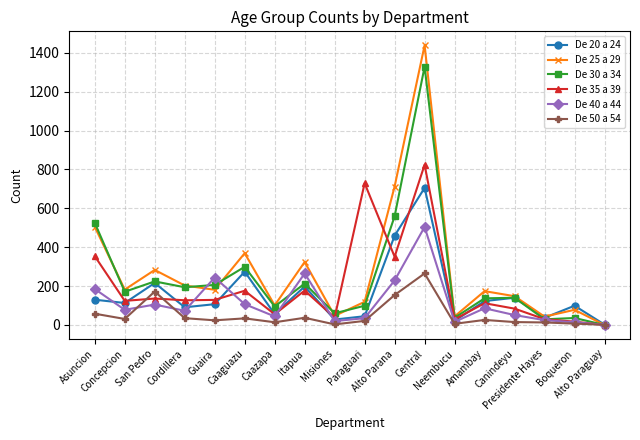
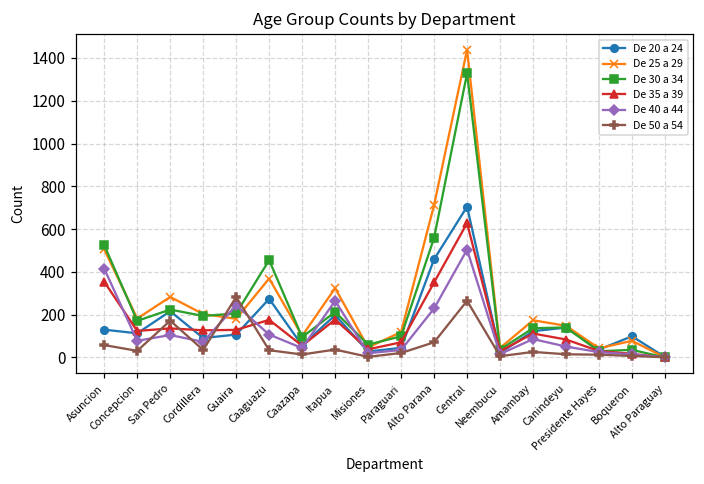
  {
    "De 20 a 24": {
      "Asuncion": 130,
      "Cordillera": 90,
      "Guaira": 110,
      "Caaguazu": 270,
      "Itapua": 200,
      "Alto Parana": 460,
      "Central": 710,
      "Boqueron": 100
    },
    "De 25 a 29": {
      "Asuncion": 510,
      "San Pedro": 280,
      "Guaira": 180,
      "Caaguazu": 370,
      "Itapua": 320,
      "Paraguari": 120,
      "Alto Parana": 710,
      "Central": 1440,
      "Amambay": 170,
      "Boqueron": 80
    },
    "De 30 a 34": {
      "Asuncion": 530,
      "Guaira": 210,
-     "Caaguazu": 300,
+     "Caaguazu": 460,
      "Itapua": 210,
      "Paraguari": 100,
      "Alto Parana": 560,
      "Central": 1330,
      "Amambay": 140,
      "Boqueron": 40
    },
    "De 35 a 39": {
      "Asuncion": 350,
      "San Pedro": 140,
      "Cordillera": 130,
      "Guaira": 130,
      "Caaguazu": 180,
      "Itapua": 180,
-     "Paraguari": 730,
+     "Paraguari": 70,
      "Alto Parana": 350,
-     "Central": 820,
+     "Central": 630,
      "Canindeyu": 80
    },
    "De 40 a 44": {
-     "Asuncion": 190,
+     "Asuncion": 420,
      "Concepcion": 80,
      "San Pedro": 110,
      "Cordillera": 70,
      "Guaira": 240,
      "Caaguazu": 110,
      "Itapua": 270,
      "Alto Parana": 230,
      "Central": 500,
      "Amambay": 90,
      "Canindeyu": 50
    },
    "De 50 a 54": {
      "Asuncion": 60,
      "Concepcion": 30,
      "San Pedro": 170,
      "Cordillera": 40,
-     "Guaira": 20,
+     "Guaira": 280,
      "Caaguazu": 30,
      "Caazapa": 10,
      "Itapua": 40,
      "Misiones": 0,
      "Paraguari": 20,
-     "Alto Parana": 150,
+     "Alto Parana": 70,
      "Central": 270,
      "Amambay": 30,
      "Canindeyu": 20
    }
  }
